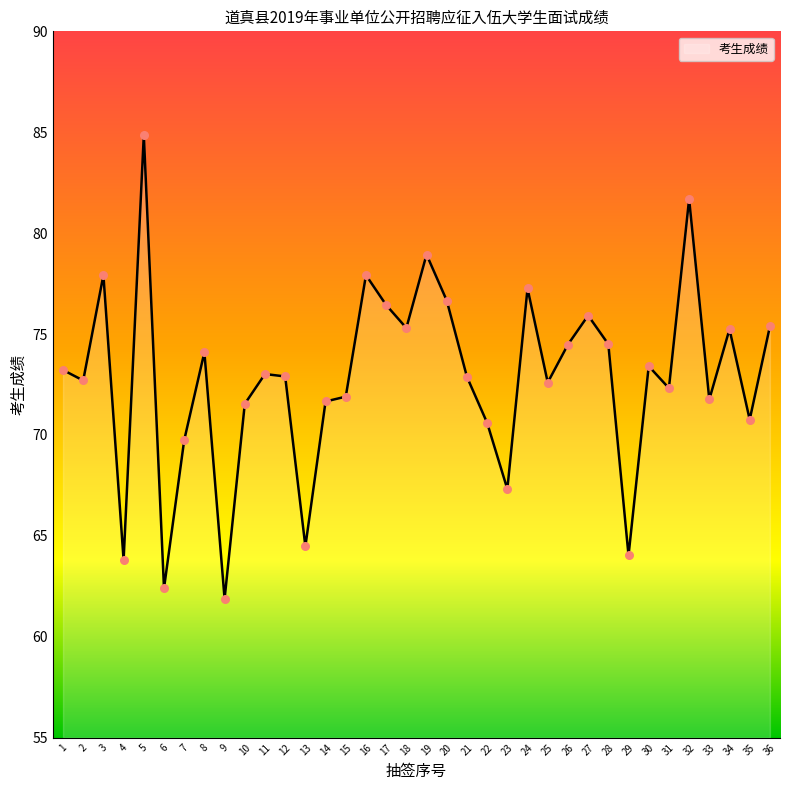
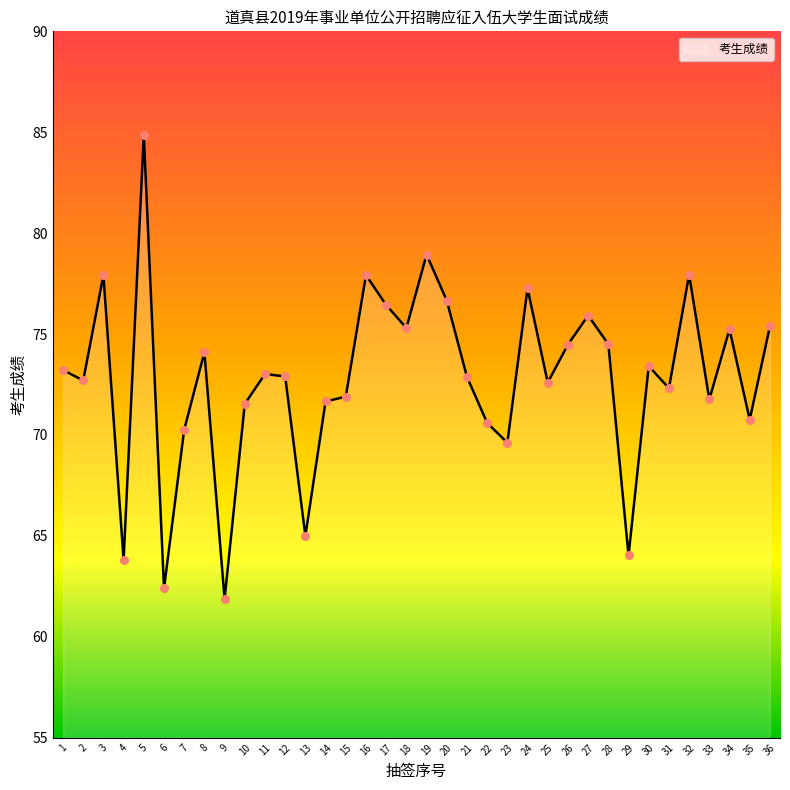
  {
    "1": 73.2,
    "2": 72.7,
    "3": 77.9,
    "4": 63.8,
    "5": 84.9,
    "6": 62.4,
-   "7": 69.7,
+   "7": 70.3,
    "8": 74.1,
    "9": 61.9,
    "10": 71.5,
    "11": 73.0,
    "12": 72.9,
-   "13": 64.5,
+   "13": 65.0,
    "14": 71.7,
    "15": 71.9,
    "16": 77.9,
    "17": 76.4,
    "18": 75.3,
    "19": 78.9,
    "20": 76.7,
    "21": 72.9,
    "22": 70.6,
-   "23": 67.3,
+   "23": 69.6,
    "24": 77.3,
    "25": 72.6,
    "26": 74.5,
    "27": 75.9,
    "28": 74.5,
    "29": 64.0,
    "30": 73.4,
    "31": 72.3,
-   "32": 81.7,
+   "32": 77.9,
    "33": 71.8,
    "34": 75.2,
    "35": 70.8,
    "36": 75.4
  }
